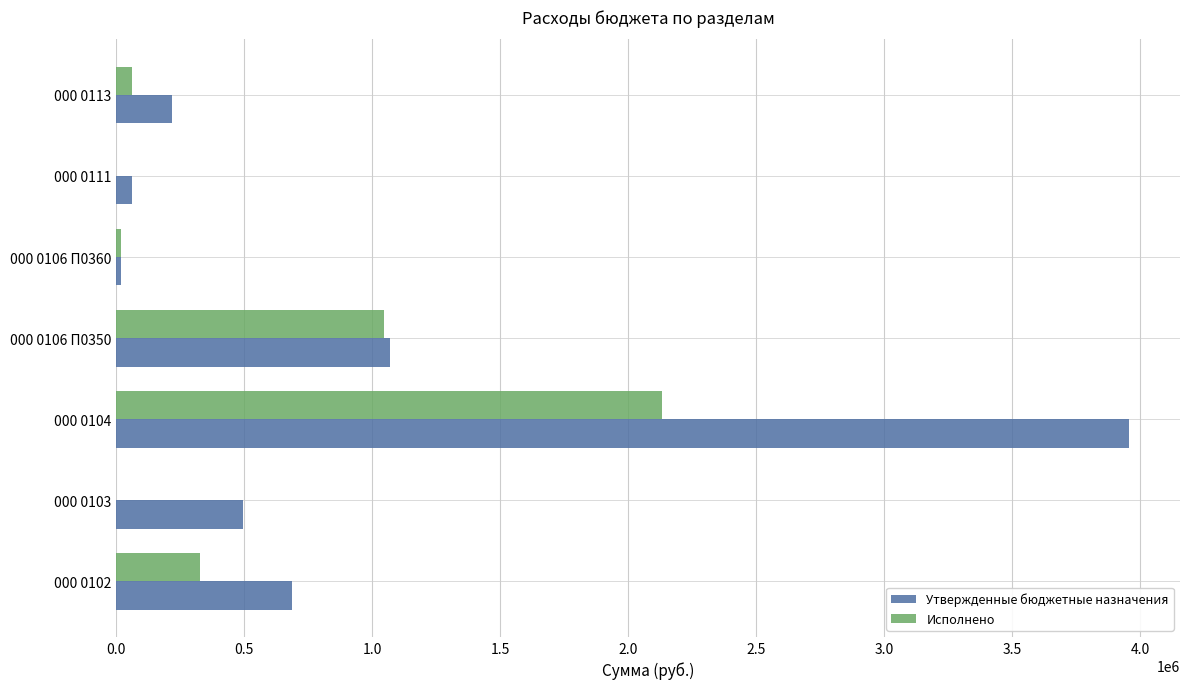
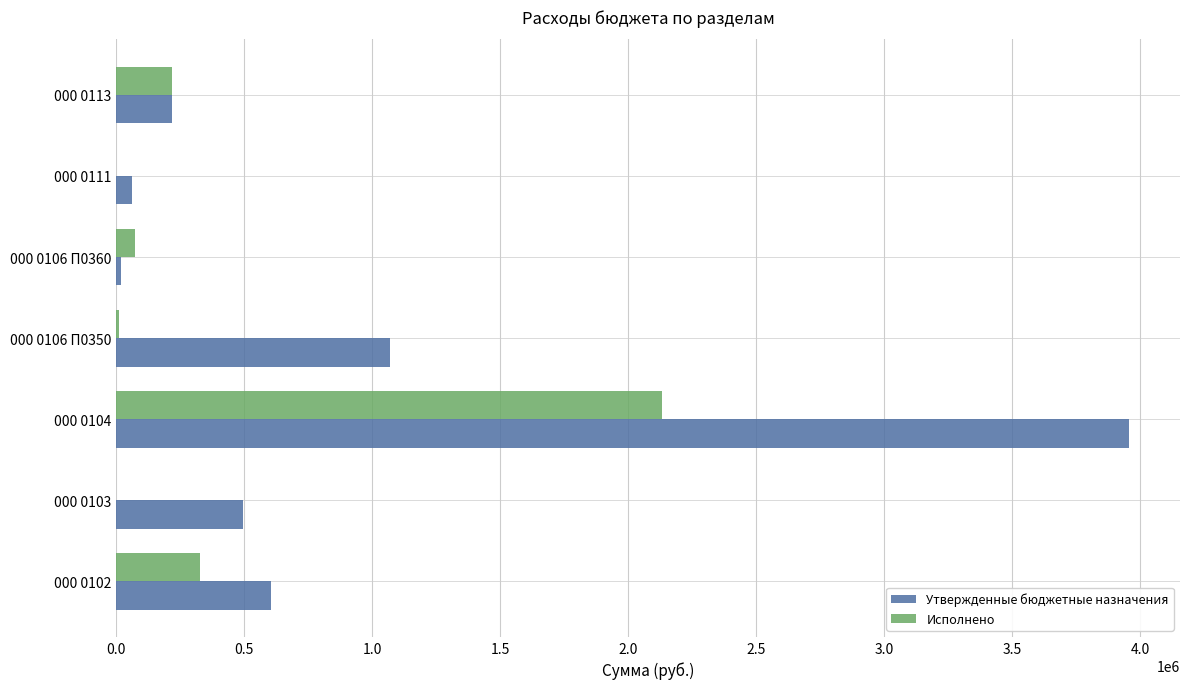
  {
    "Утвержденные бюджетные назначения": {
      "000 0113": 220000,
      "000 0111": 60000,
      "000 0106 П0360": 20000,
      "000 0106 П0350": 1070000,
      "000 0104": 3960000,
      "000 0103": 500000,
-     "000 0102": 690000
+     "000 0102": 600000
    },
    "Исполнено": {
-     "000 0113": 60000,
+     "000 0113": 220000,
      "000 0111": 0,
-     "000 0106 П0360": 20000,
-     "000 0106 П0350": 1050000,
+     "000 0106 П0360": 70000,
+     "000 0106 П0350": 10000,
      "000 0104": 2130000,
      "000 0103": 0,
      "000 0102": 330000
    }
  }
